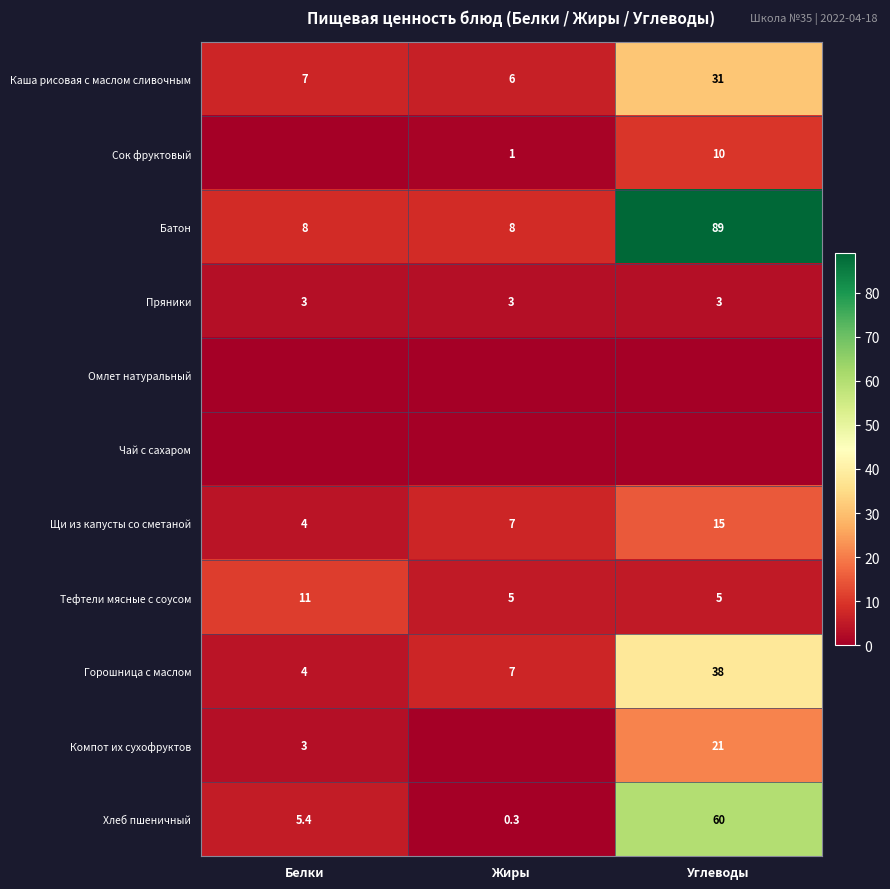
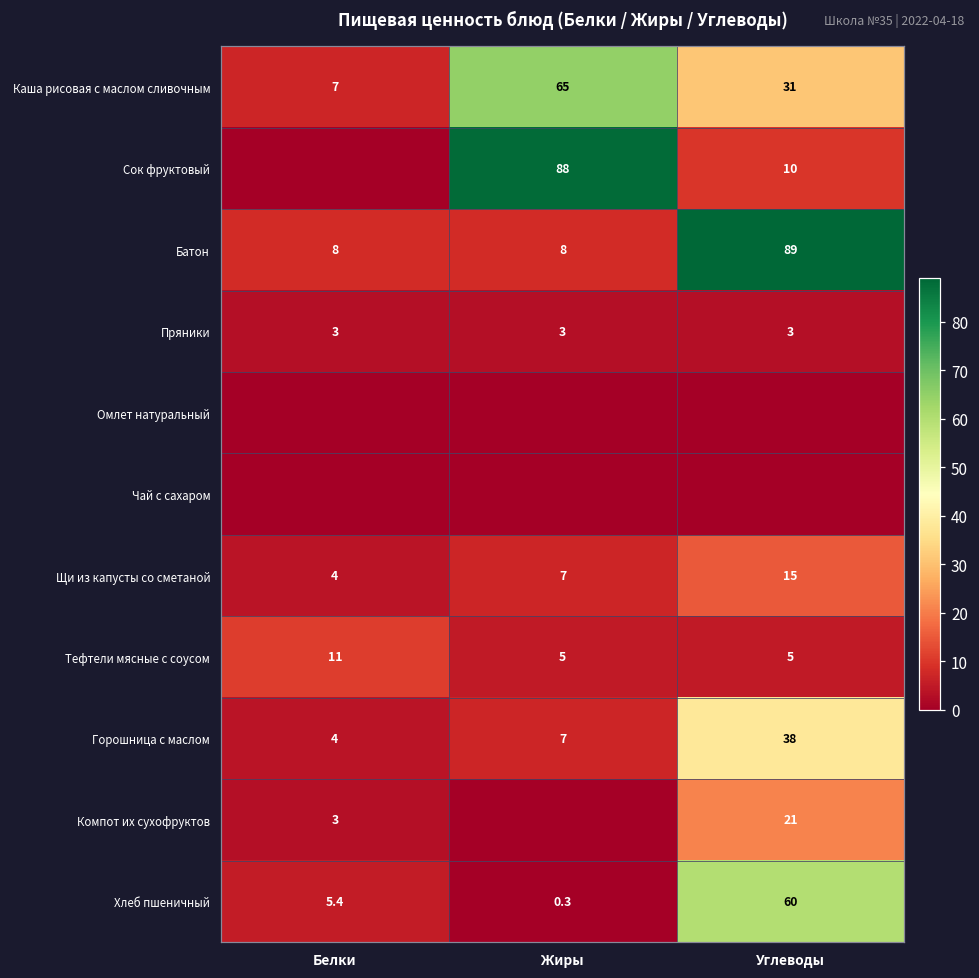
  {
    "Каша рисовая с маслом сливочным": {
      "Белки": 7,
-     "Жиры": 6,
+     "Жиры": 65,
      "Углеводы": 31
    },
    "Сок фруктовый": {
-     "Жиры": 1,
+     "Жиры": 88,
      "Углеводы": 10
    },
    "Батон": {
      "Белки": 8,
      "Жиры": 8,
      "Углеводы": 89
    },
    "Пряники": {
      "Белки": 3,
      "Жиры": 3,
      "Углеводы": 3
    },
    "Щи из капусты со сметаной": {
      "Белки": 4,
      "Жиры": 7,
      "Углеводы": 15
    },
    "Тефтели мясные с соусом": {
      "Белки": 11,
      "Жиры": 5,
      "Углеводы": 5
    },
    "Горошница с маслом": {
      "Белки": 4,
      "Жиры": 7,
      "Углеводы": 38
    },
    "Компот их сухофруктов": {
      "Белки": 3,
      "Углеводы": 21
    },
    "Хлеб пшеничный": {
      "Белки": 5.4,
      "Жиры": 0.3,
      "Углеводы": 60
    }
  }
